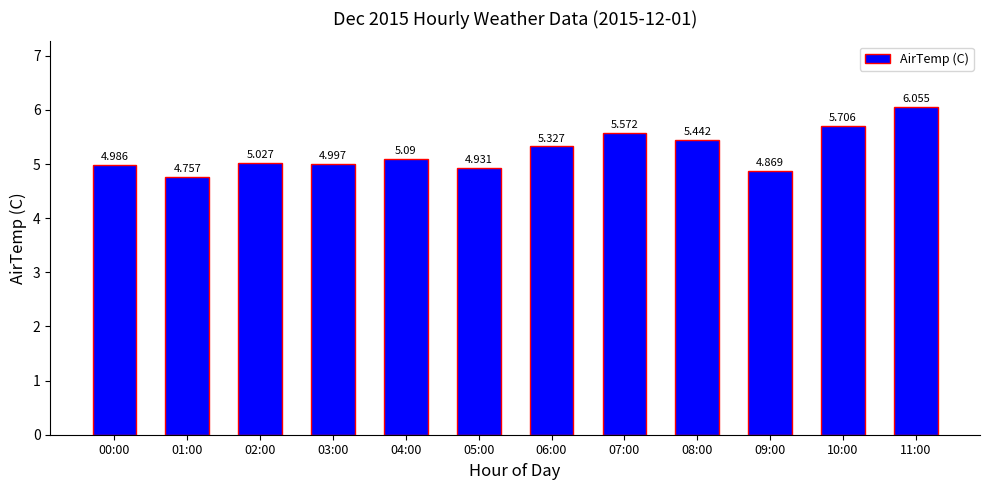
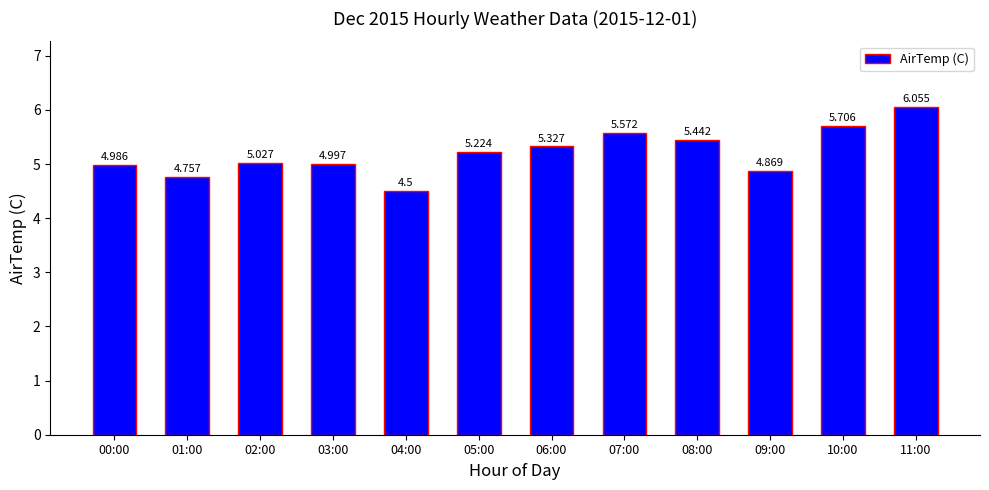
  {
    "00:00": 4.986,
    "01:00": 4.757,
    "02:00": 5.027,
    "03:00": 4.997,
-   "04:00": 5.09,
-   "05:00": 4.931,
+   "04:00": 4.5,
+   "05:00": 5.224,
    "06:00": 5.327,
    "07:00": 5.572,
    "08:00": 5.442,
    "09:00": 4.869,
    "10:00": 5.706,
    "11:00": 6.055
  }
